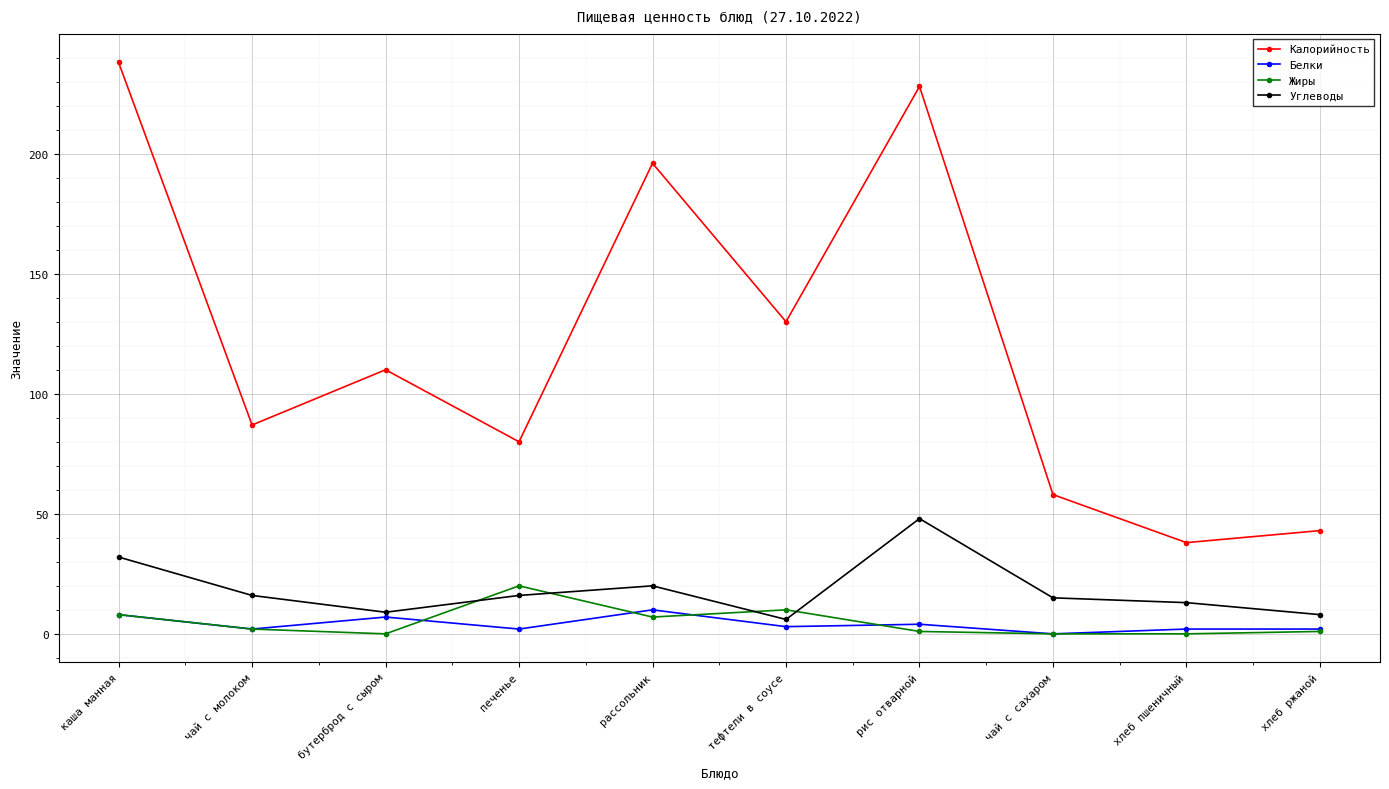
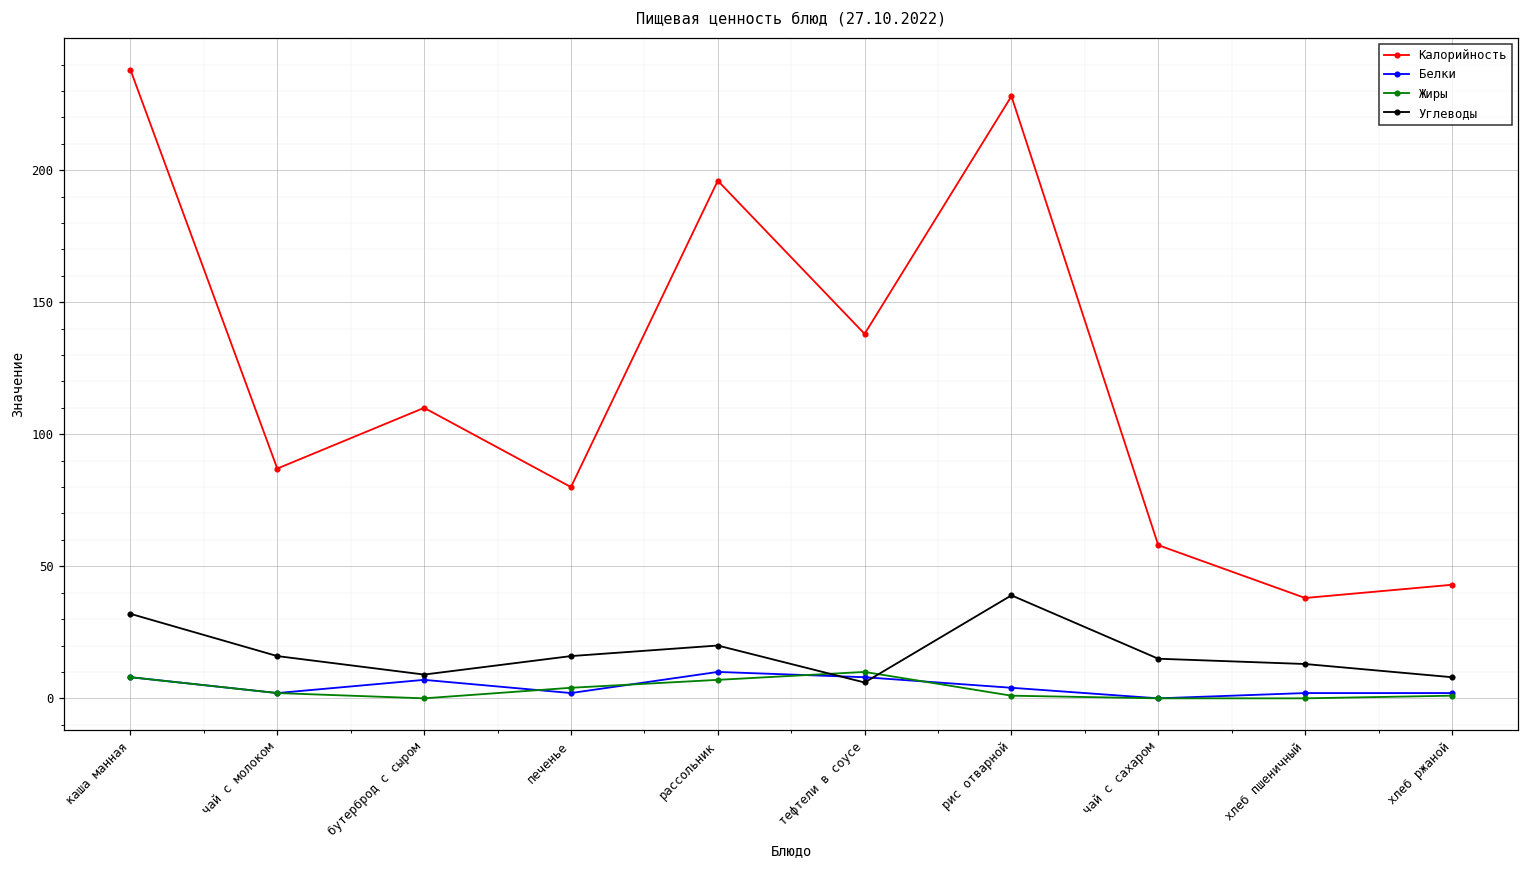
  {
    "Калорийность": {
      "каша манная": 238,
      "чай с молоком": 87,
      "бутерброд с сыром": 110,
      "печенье": 80,
      "рассольник": 196,
-     "тефтели в соусе": 130,
+     "тефтели в соусе": 138,
      "рис отварной": 228,
      "чай с сахаром": 58,
      "хлеб пшеничный": 38,
      "хлеб ржаной": 43
    },
    "Белки": {
      "бутерброд с сыром": 7,
      "печенье": 2,
      "рассольник": 10,
-     "тефтели в соусе": 3,
+     "тефтели в соусе": 8,
      "рис отварной": 4,
      "хлеб пшеничный": 2
    },
    "Жиры": {
      "бутерброд с сыром": 0,
-     "печенье": 20,
+     "печенье": 4,
      "рассольник": 7,
      "тефтели в соусе": 10,
      "рис отварной": 1,
      "хлеб пшеничный": 0
    },
    "Углеводы": {
      "каша манная": 32,
      "чай с молоком": 16,
      "бутерброд с сыром": 9,
      "печенье": 16,
      "рассольник": 20,
      "тефтели в соусе": 6,
-     "рис отварной": 48,
+     "рис отварной": 39,
      "чай с сахаром": 15,
      "хлеб пшеничный": 13,
      "хлеб ржаной": 8
    }
  }
